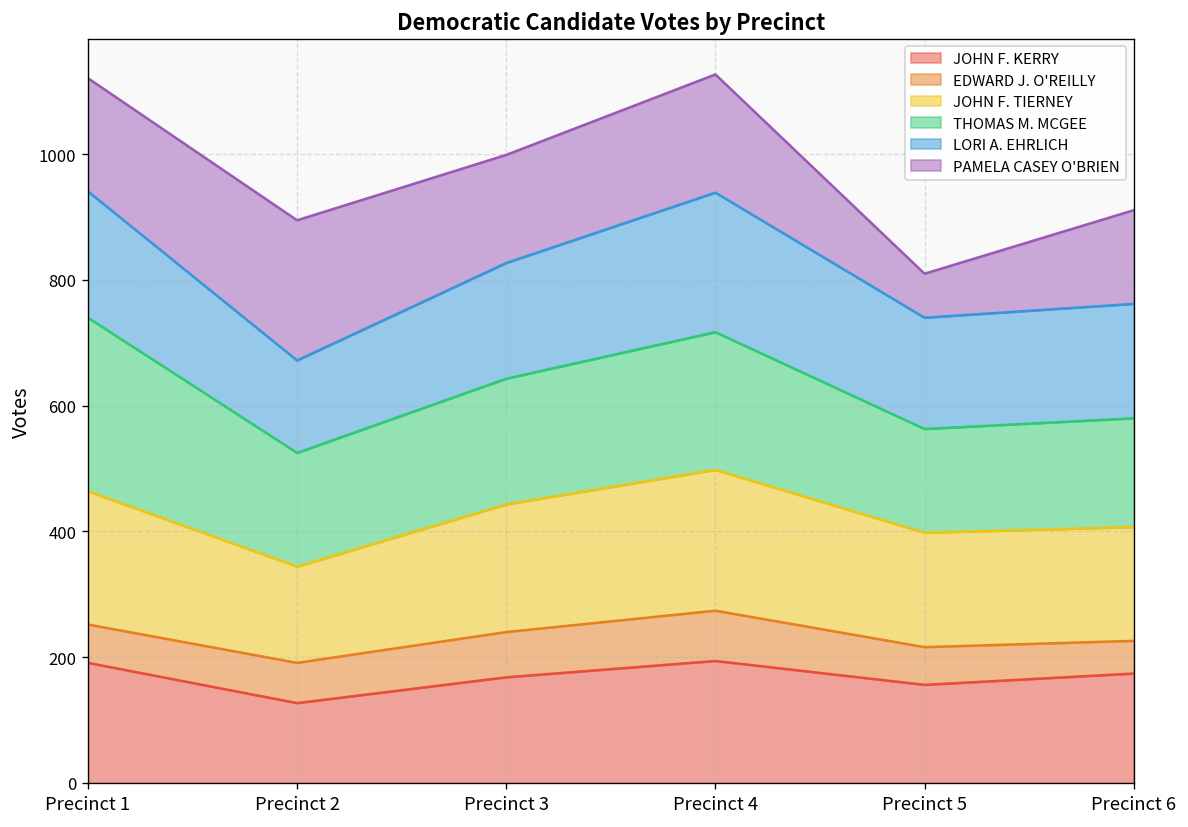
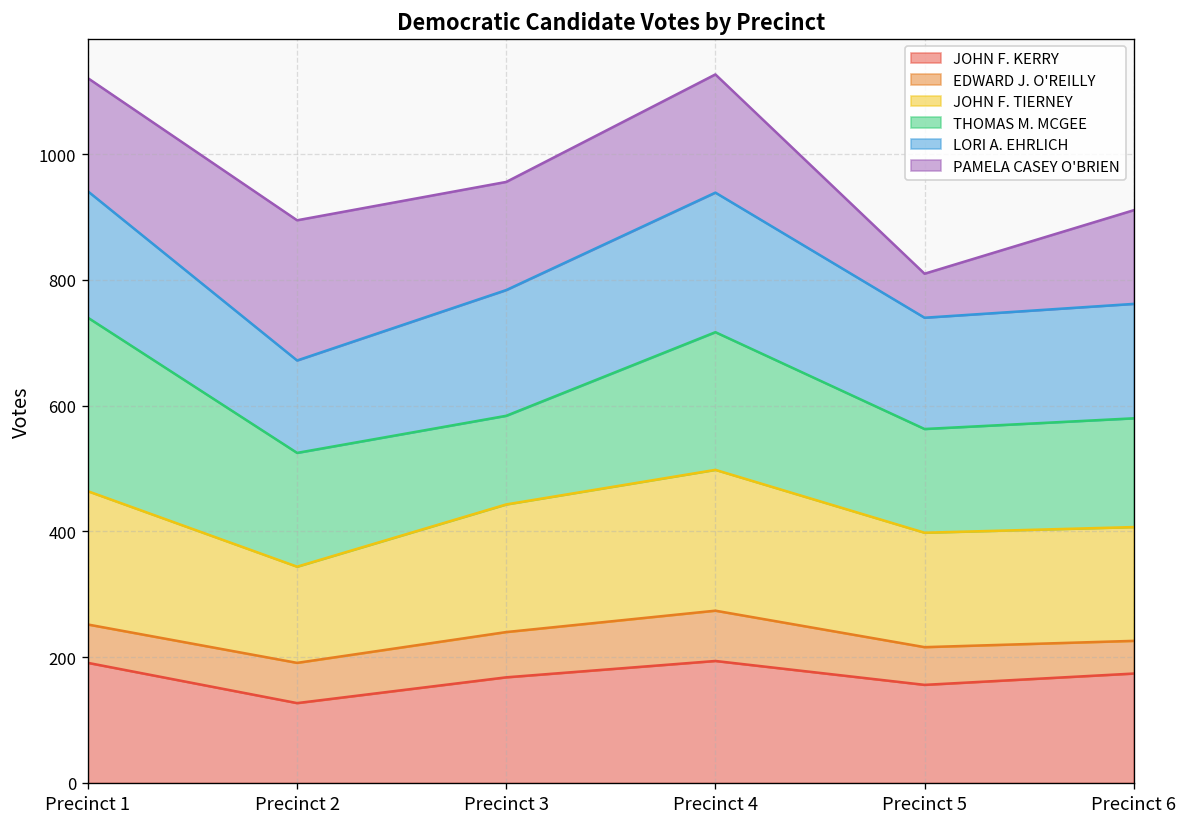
  {
    "THOMAS M. MCGEE": {
      "Precinct 1": 280,
      "Precinct 2": 180,
-     "Precinct 3": 200,
+     "Precinct 3": 140,
      "Precinct 4": 220,
      "Precinct 5": 170,
      "Precinct 6": 170
    },
    "LORI A. EHRLICH": {
      "Precinct 1": 200,
      "Precinct 2": 150,
-     "Precinct 3": 180,
+     "Precinct 3": 200,
      "Precinct 4": 220,
      "Precinct 5": 180,
      "Precinct 6": 180
    },
    "PAMELA CASEY O'BRIEN": {
      "Precinct 1": 180,
      "Precinct 2": 220,
      "Precinct 3": 170,
      "Precinct 4": 190,
      "Precinct 5": 70,
      "Precinct 6": 150
    }
  }
